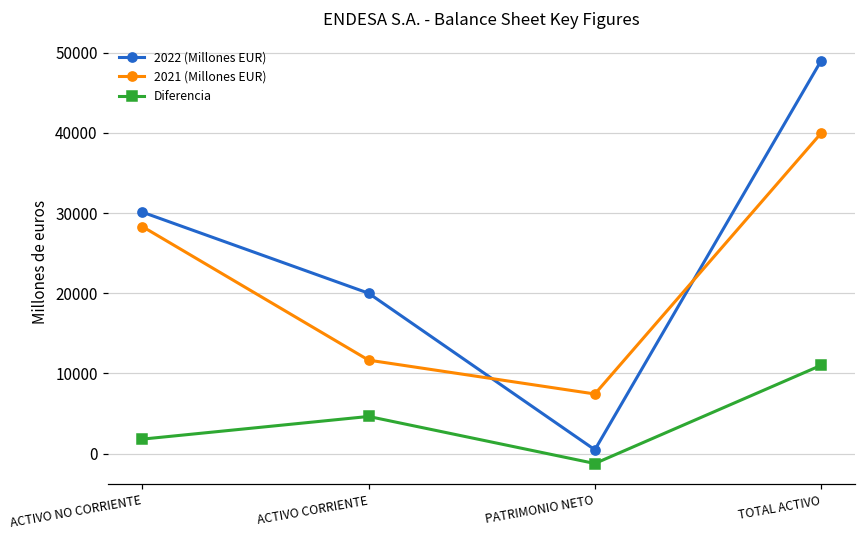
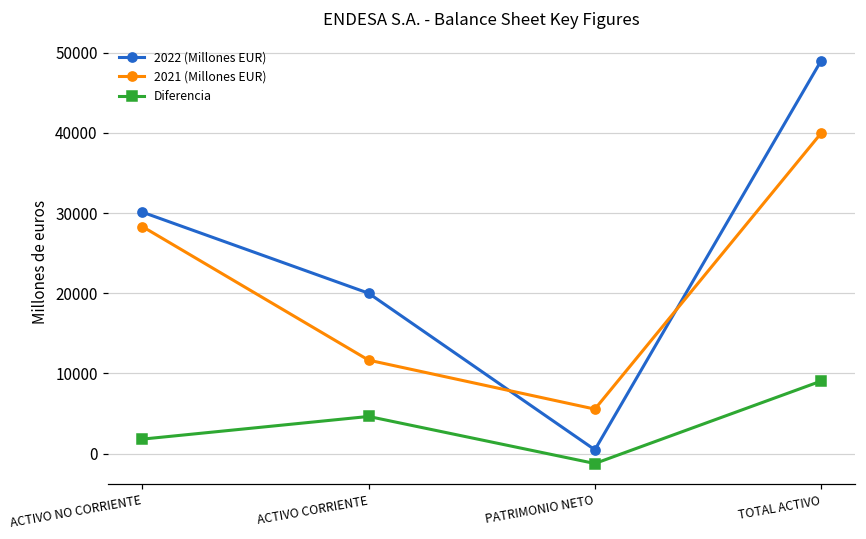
  {
    "2022 (Millones EUR)": {
      "ACTIVO NO CORRIENTE": 30000,
      "ACTIVO CORRIENTE": 20000,
      "PATRIMONIO NETO": 0,
      "TOTAL ACTIVO": 49000
    },
    "2021 (Millones EUR)": {
      "ACTIVO NO CORRIENTE": 28000,
      "ACTIVO CORRIENTE": 12000,
-     "PATRIMONIO NETO": 7000,
+     "PATRIMONIO NETO": 6000,
      "TOTAL ACTIVO": 40000
    },
    "Diferencia": {
      "ACTIVO NO CORRIENTE": 2000,
      "ACTIVO CORRIENTE": 5000,
      "PATRIMONIO NETO": -1000,
-     "TOTAL ACTIVO": 11000
+     "TOTAL ACTIVO": 9000
    }
  }
